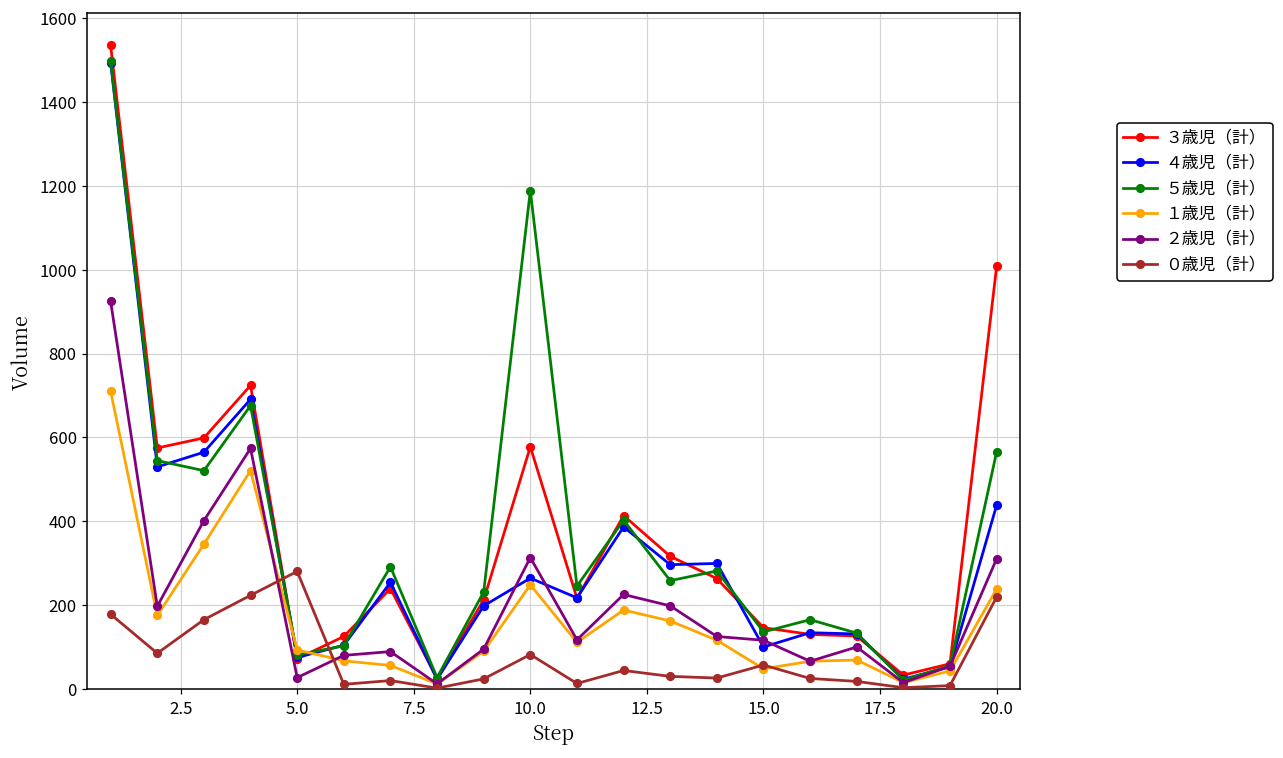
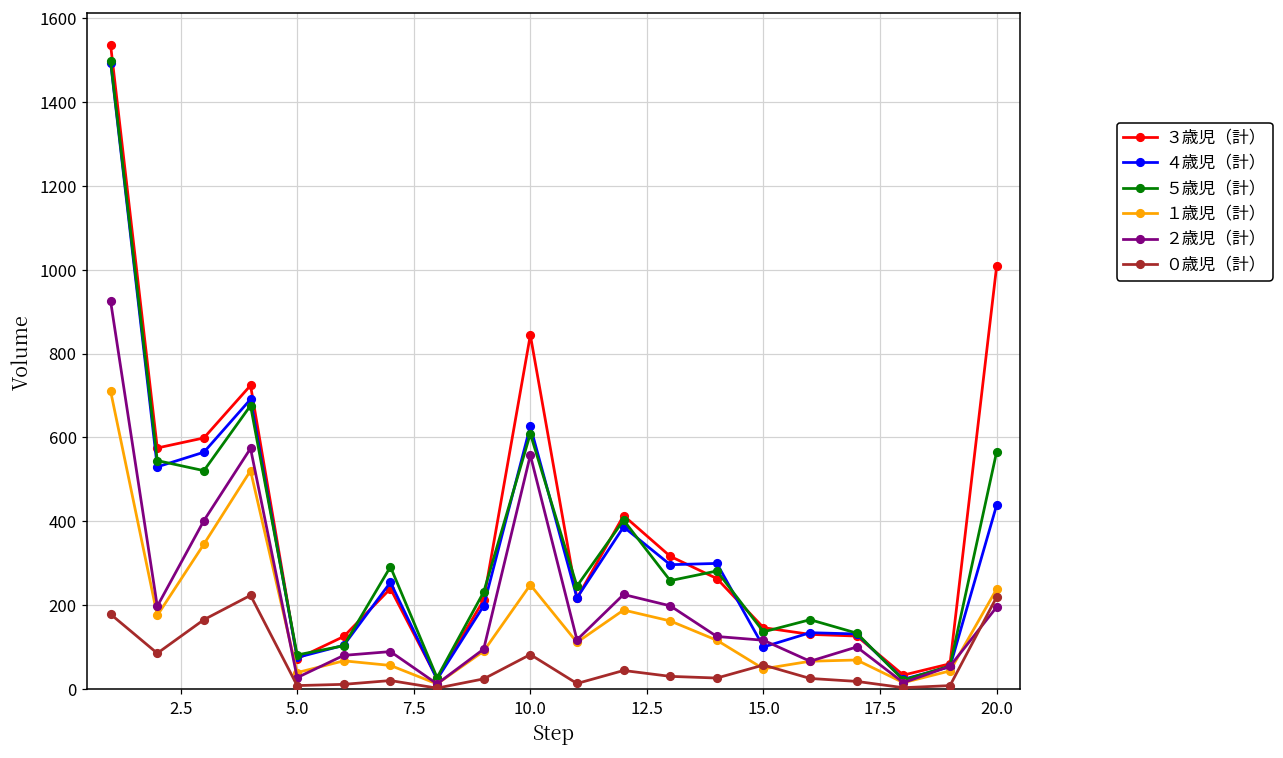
  {
    "３歳児（計）": {
-     "10.0": 580,
+     "10.0": 840,
      "15.0": 150,
      "20.0": 1010
    },
    "４歳児（計）": {
-     "10.0": 270,
+     "10.0": 630,
      "15.0": 100,
      "20.0": 440
    },
    "５歳児（計）": {
-     "10.0": 1190,
+     "10.0": 610,
      "15.0": 140,
      "20.0": 570
    },
    "１歳児（計）": {
-     "5.0": 90,
+     "5.0": 40,
      "10.0": 250,
      "15.0": 50,
      "20.0": 240
    },
    "２歳児（計）": {
      "5.0": 30,
-     "10.0": 310,
+     "10.0": 560,
      "15.0": 120,
-     "20.0": 310
+     "20.0": 200
    },
    "０歳児（計）": {
-     "5.0": 280,
+     "5.0": 10,
      "10.0": 80,
      "15.0": 60,
      "20.0": 220
    }
  }
